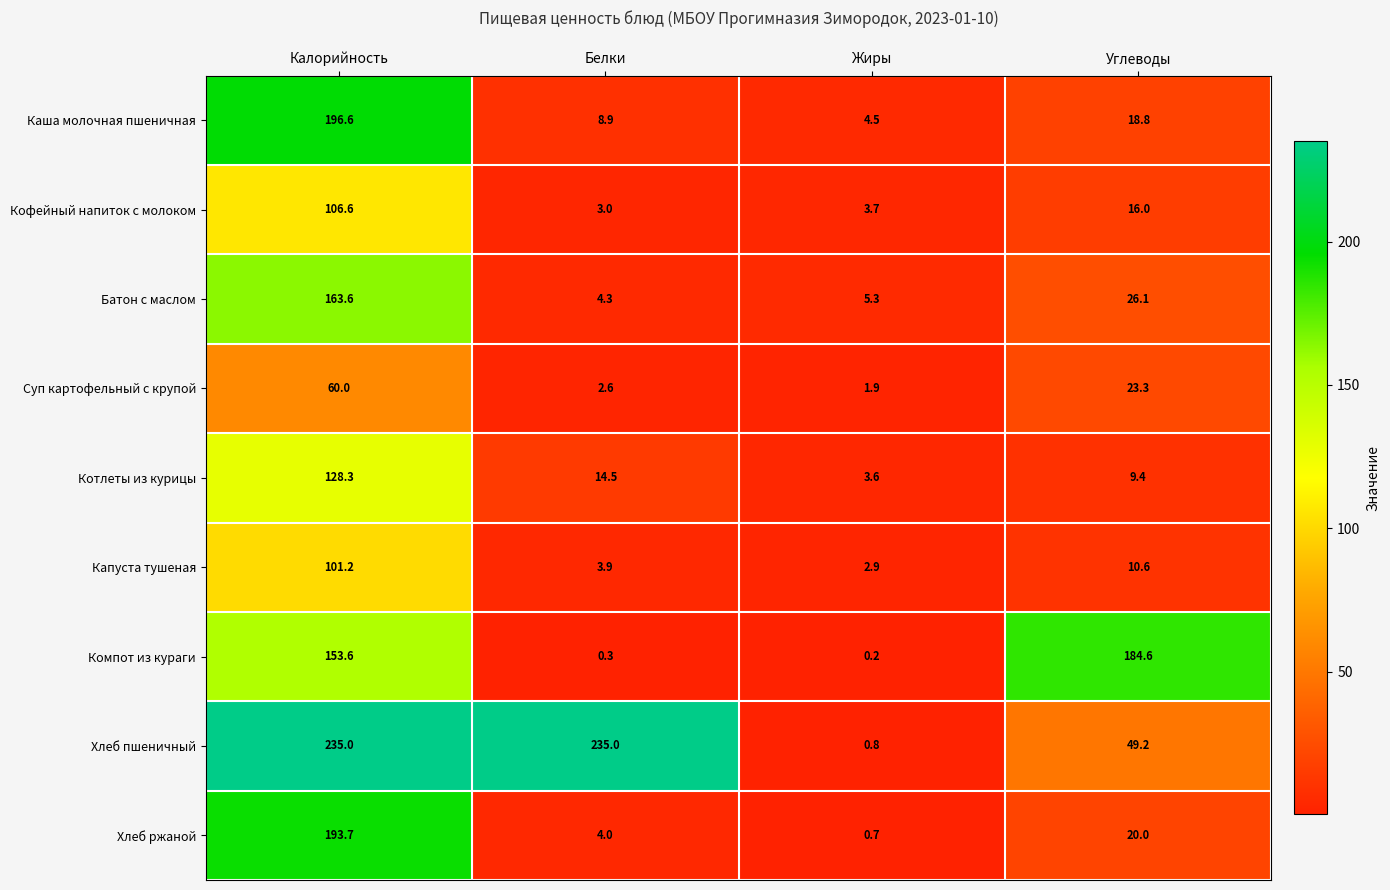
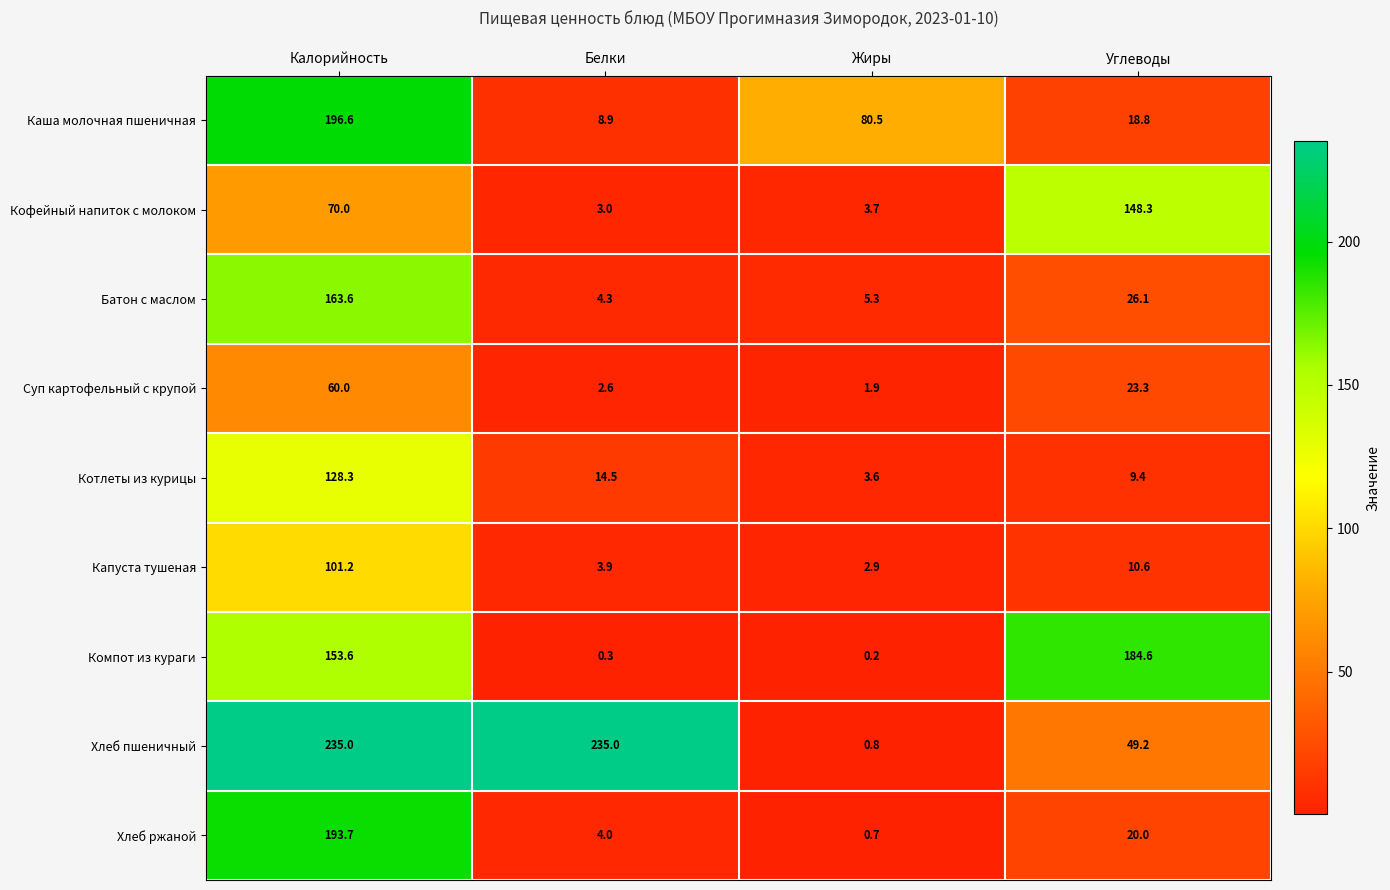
  {
    "Каша молочная пшеничная": {
      "Калорийность": 196.6,
      "Белки": 8.9,
-     "Жиры": 4.5,
+     "Жиры": 80.5,
      "Углеводы": 18.8
    },
    "Кофейный напиток с молоком": {
-     "Калорийность": 106.6,
+     "Калорийность": 70.0,
      "Белки": 3.0,
      "Жиры": 3.7,
-     "Углеводы": 16.0
+     "Углеводы": 148.3
    },
    "Батон с маслом": {
      "Калорийность": 163.6,
      "Белки": 4.3,
      "Жиры": 5.3,
      "Углеводы": 26.1
    },
    "Суп картофельный с крупой": {
      "Калорийность": 60.0,
      "Белки": 2.6,
      "Жиры": 1.9,
      "Углеводы": 23.3
    },
    "Котлеты из курицы": {
      "Калорийность": 128.3,
      "Белки": 14.5,
      "Жиры": 3.6,
      "Углеводы": 9.4
    },
    "Капуста тушеная": {
      "Калорийность": 101.2,
      "Белки": 3.9,
      "Жиры": 2.9,
      "Углеводы": 10.6
    },
    "Компот из кураги": {
      "Калорийность": 153.6,
      "Белки": 0.3,
      "Жиры": 0.2,
      "Углеводы": 184.6
    },
    "Хлеб пшеничный": {
      "Калорийность": 235.0,
      "Белки": 235.0,
      "Жиры": 0.8,
      "Углеводы": 49.2
    },
    "Хлеб ржаной": {
      "Калорийность": 193.7,
      "Белки": 4.0,
      "Жиры": 0.7,
      "Углеводы": 20.0
    }
  }
